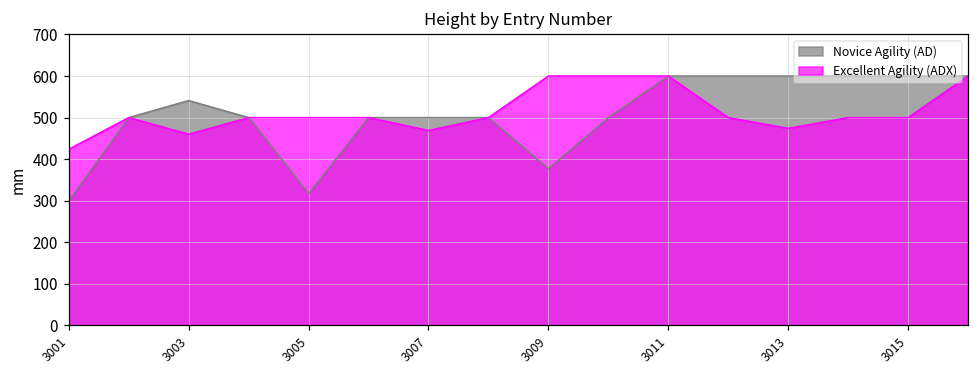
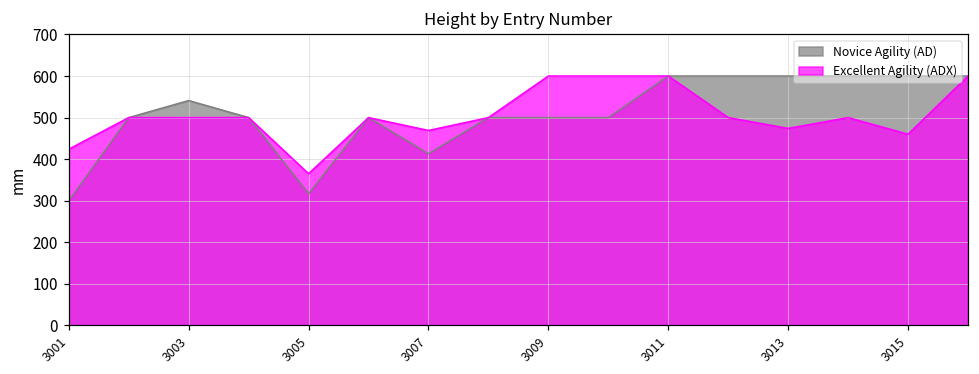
  {
    "Novice Agility (AD)": {
      "3001": 300,
      "3003": 540,
      "3005": 320,
-     "3007": 500,
-     "3009": 380,
+     "3007": 410,
+     "3009": 500,
      "3013": 600
    },
    "Excellent Agility (ADX)": {
      "3001": 420,
-     "3003": 460,
-     "3005": 500,
+     "3003": 500,
+     "3005": 370,
      "3007": 470,
      "3009": 600,
      "3013": 470,
-     "3015": 500
+     "3015": 460
    }
  }
